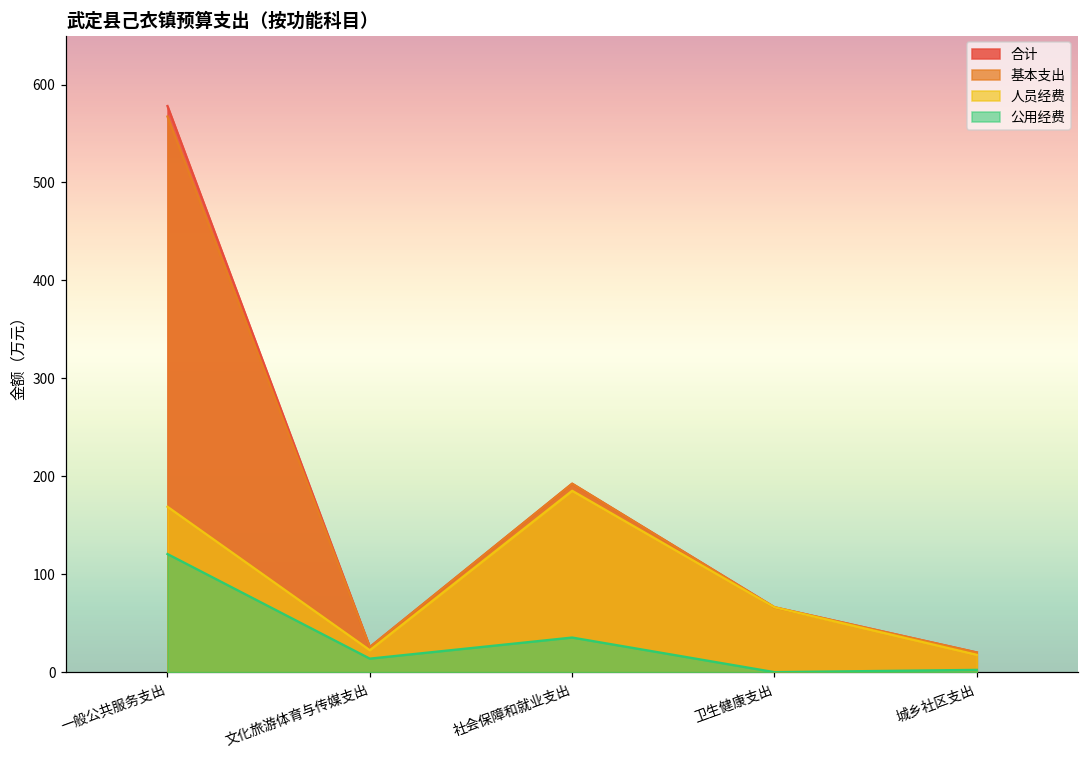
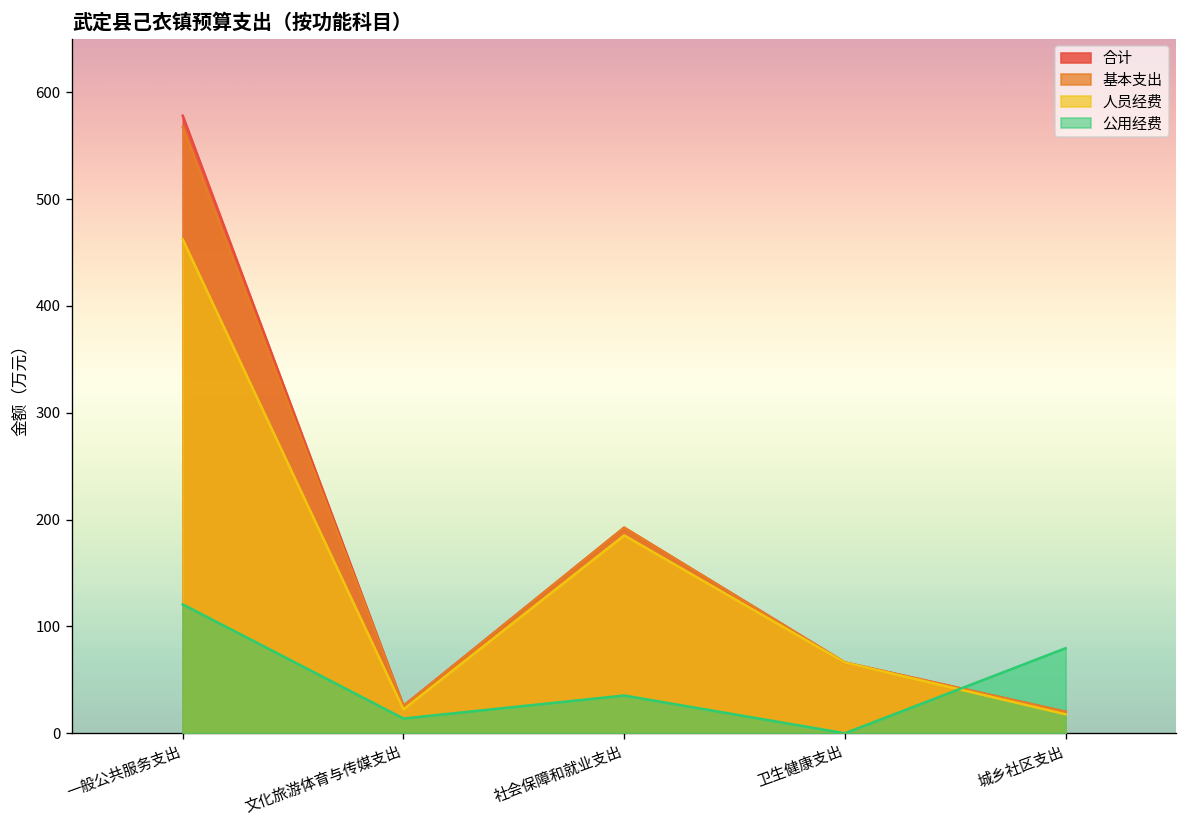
  {
    "人员经费": {
-     "一般公共服务支出": 170,
+     "一般公共服务支出": 460,
      "文化旅游体育与传媒支出": 20,
      "社会保障和就业支出": 190
    },
    "公用经费": {
      "一般公共服务支出": 120,
      "文化旅游体育与传媒支出": 10,
      "社会保障和就业支出": 40,
      "卫生健康支出": 0,
-     "城乡社区支出": 0
+     "城乡社区支出": 80
    }
  }
